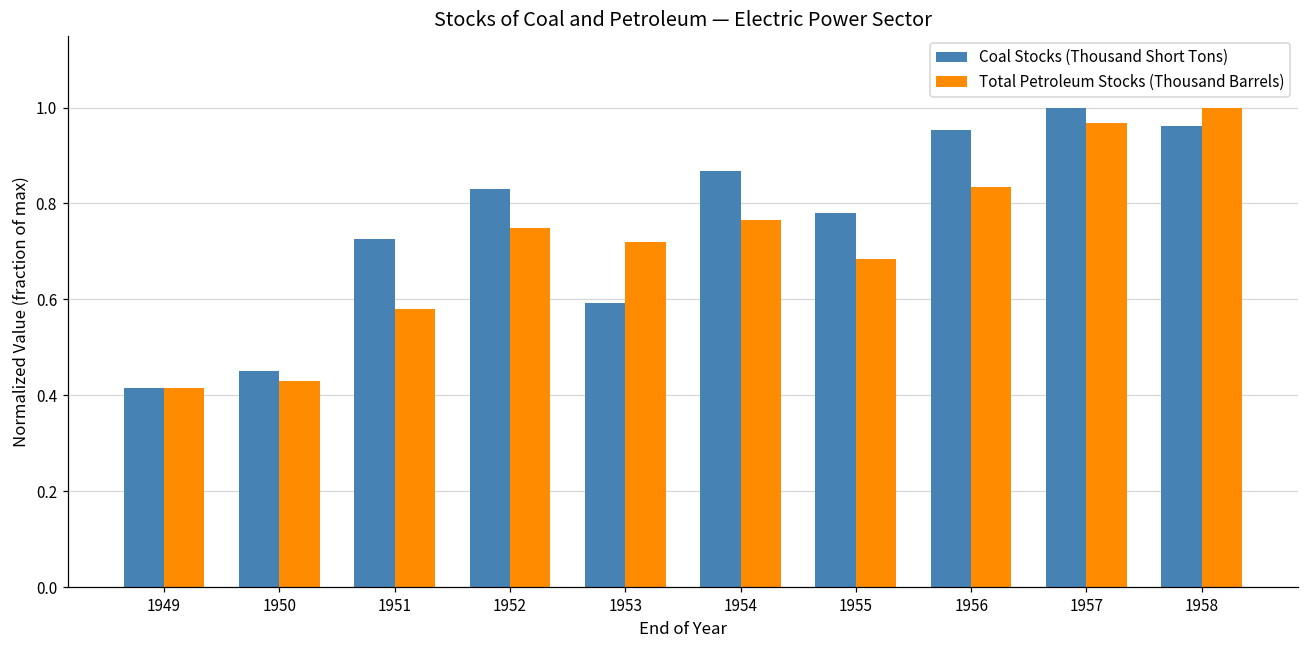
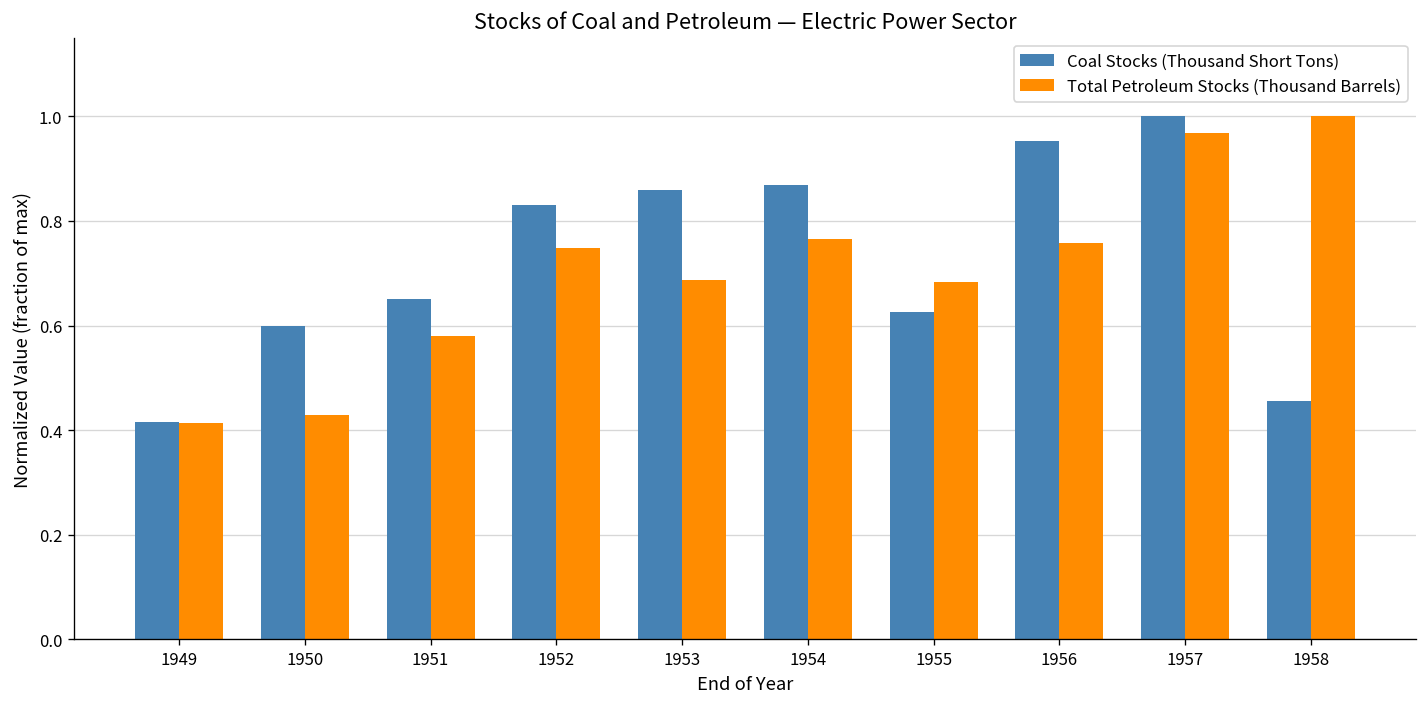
  {
    "Coal Stocks (Thousand Short Tons)": {
      "1949": 0.42,
-     "1950": 0.45,
-     "1951": 0.73,
+     "1950": 0.60,
+     "1951": 0.65,
      "1952": 0.83,
-     "1953": 0.59,
+     "1953": 0.86,
      "1954": 0.87,
-     "1955": 0.78,
+     "1955": 0.62,
      "1956": 0.95,
      "1957": 1.00,
-     "1958": 0.96
+     "1958": 0.45
    },
    "Total Petroleum Stocks (Thousand Barrels)": {
      "1949": 0.41,
      "1950": 0.43,
      "1951": 0.58,
      "1952": 0.75,
-     "1953": 0.72,
+     "1953": 0.69,
      "1954": 0.76,
      "1955": 0.68,
-     "1956": 0.83,
+     "1956": 0.76,
      "1957": 0.97,
      "1958": 1.00
    }
  }
